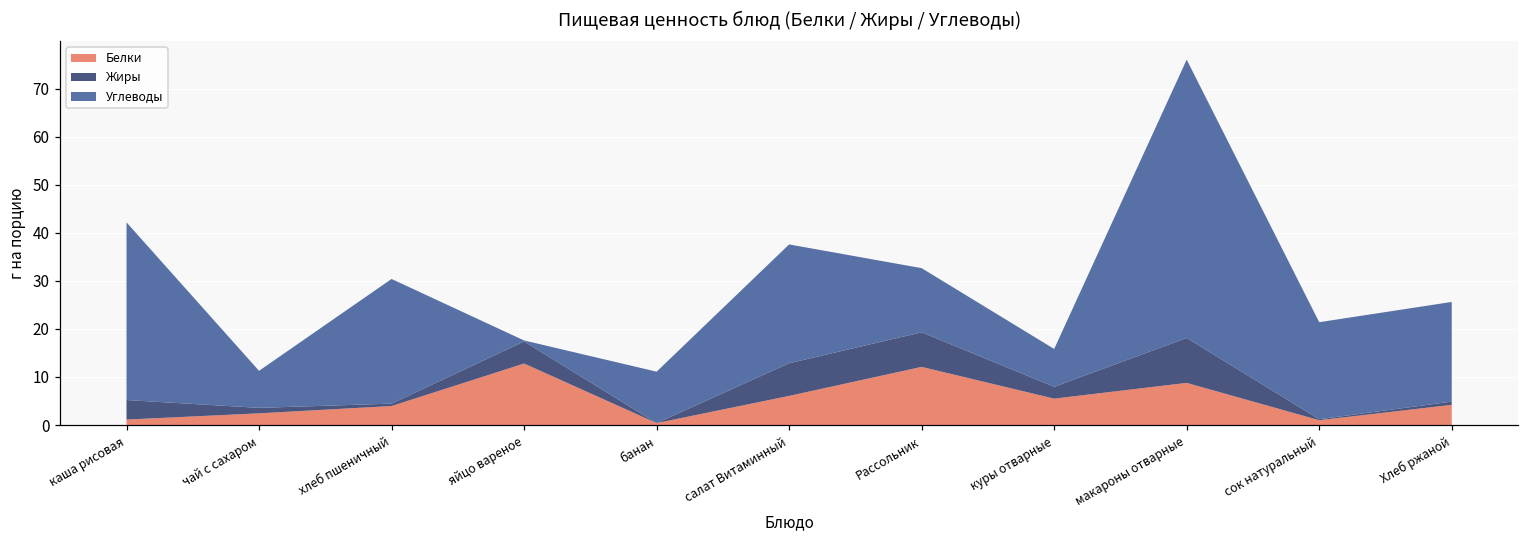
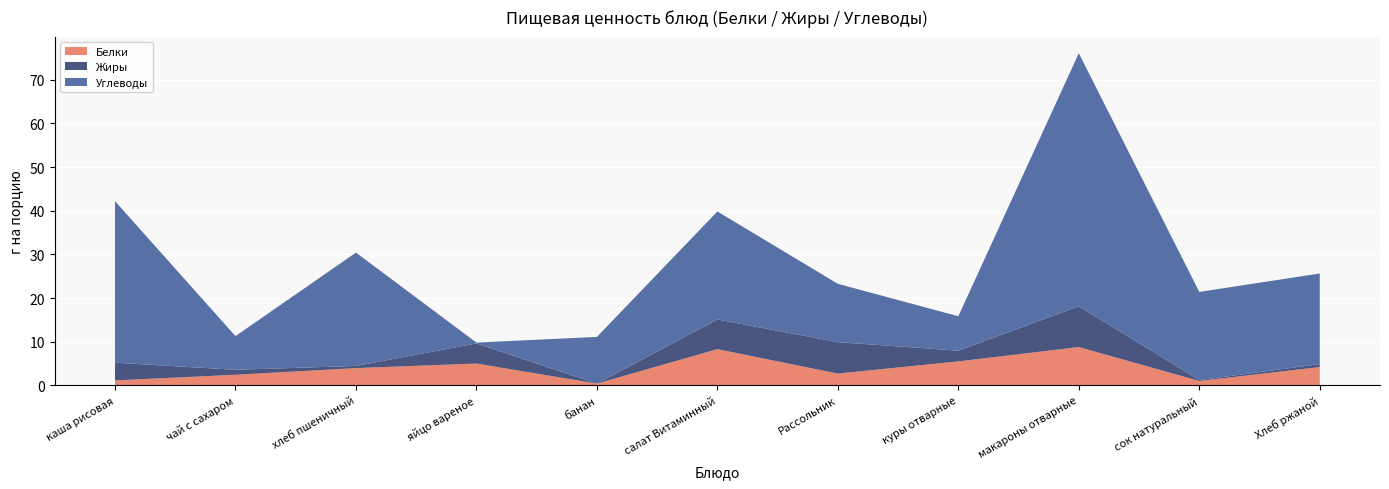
  {
    "Белки": {
      "каша рисовая": 1,
      "чай с сахаром": 2,
-     "яйцо вареное": 13,
-     "салат Витаминный": 6,
-     "Рассольник": 12,
+     "яйцо вареное": 5,
+     "салат Витаминный": 8,
+     "Рассольник": 3,
      "куры отварные": 5,
      "макароны отварные": 9,
      "Хлеб ржаной": 4
    }
  }
